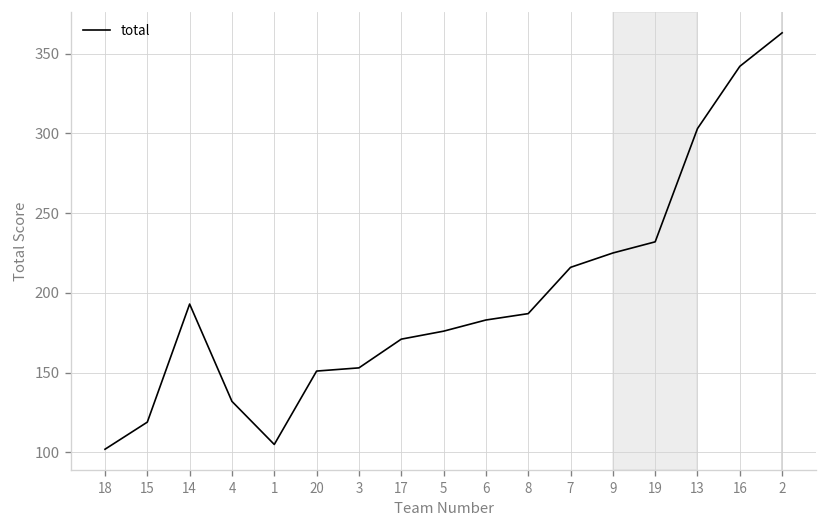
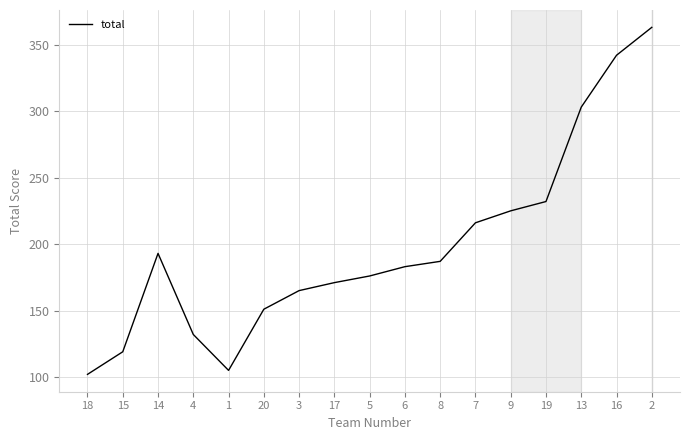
  {
    "18": 102,
    "15": 119,
    "14": 193,
    "4": 132,
    "1": 105,
    "20": 151,
-   "3": 153,
+   "3": 165,
    "17": 171,
    "5": 176,
    "6": 183,
    "8": 187,
    "7": 216,
    "9": 225,
    "19": 232,
    "13": 303,
    "16": 342,
    "2": 363
  }
